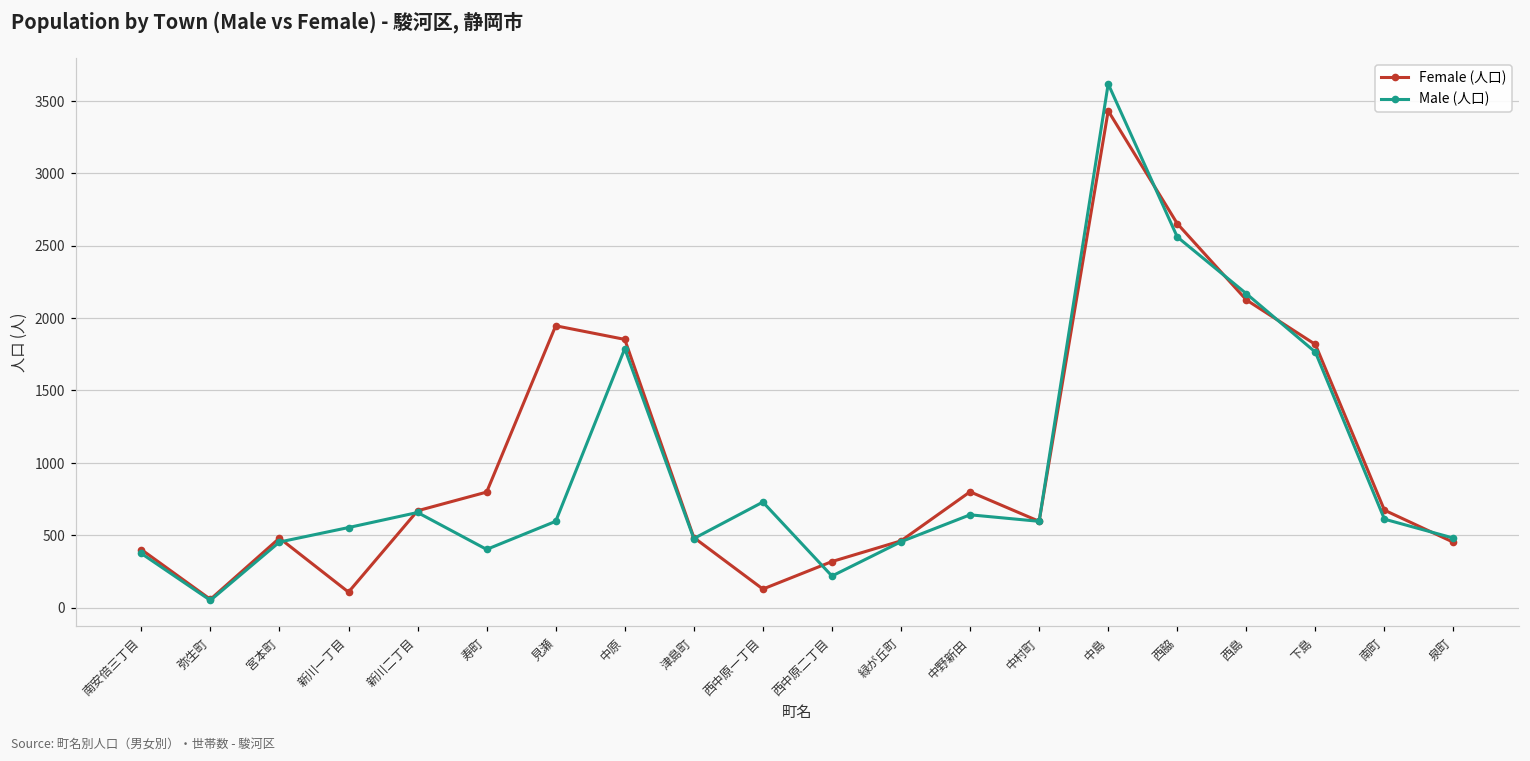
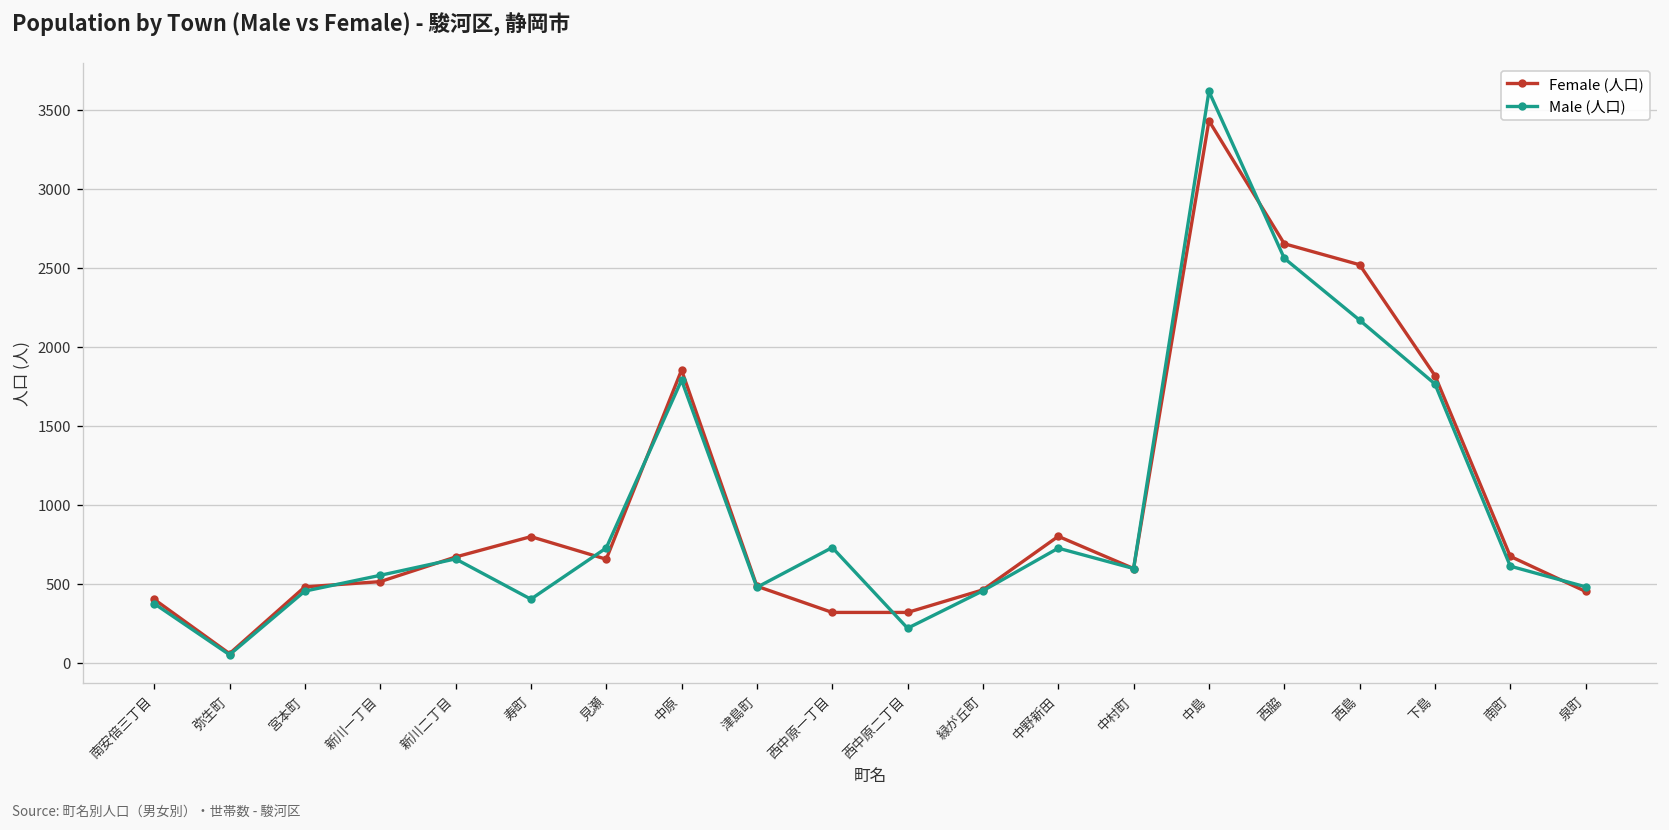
  {
    "Female (人口)": {
      "南安倍三丁目": 400,
      "宮本町": 480,
-     "新川一丁目": 110,
+     "新川一丁目": 510,
      "寿町": 800,
-     "見瀬": 1950,
+     "見瀬": 660,
      "中原": 1850,
-     "西中原一丁目": 130,
+     "西中原一丁目": 320,
      "西中原二丁目": 320,
      "中野新田": 800,
      "中島": 3430,
      "西脇": 2650,
-     "西島": 2130,
+     "西島": 2520,
      "下島": 1820,
      "南町": 670,
      "泉町": 450
    },
    "Male (人口)": {
      "南安倍三丁目": 370,
      "宮本町": 450,
      "新川一丁目": 550,
      "寿町": 400,
-     "見瀬": 600,
+     "見瀬": 730,
      "中原": 1790,
      "西中原一丁目": 730,
      "西中原二丁目": 220,
-     "中野新田": 640,
+     "中野新田": 730,
      "中島": 3620,
      "西脇": 2560,
      "西島": 2170,
      "下島": 1770,
      "南町": 610,
      "泉町": 480
    }
  }
